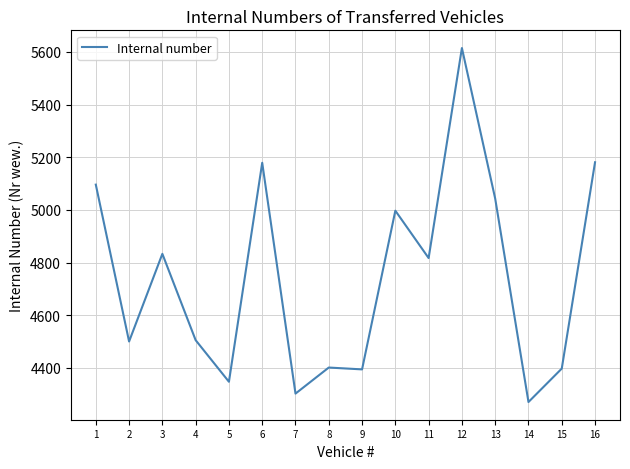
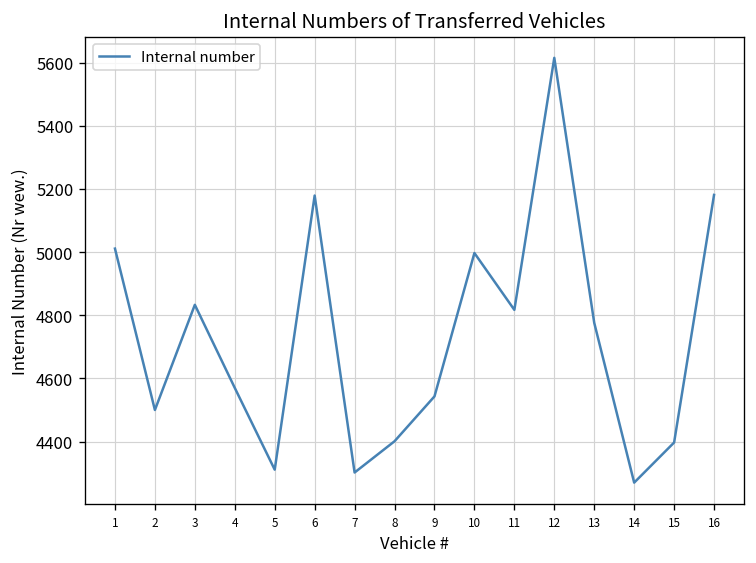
  {
-   "1": 5100,
+   "1": 5010,
    "2": 4500,
    "3": 4830,
-   "4": 4510,
-   "5": 4350,
+   "4": 4570,
+   "5": 4310,
    "6": 5180,
    "7": 4300,
    "8": 4400,
-   "9": 4390,
+   "9": 4540,
    "10": 5000,
    "11": 4820,
    "12": 5620,
-   "13": 5040,
+   "13": 4780,
    "14": 4270,
    "15": 4400,
    "16": 5180
  }
